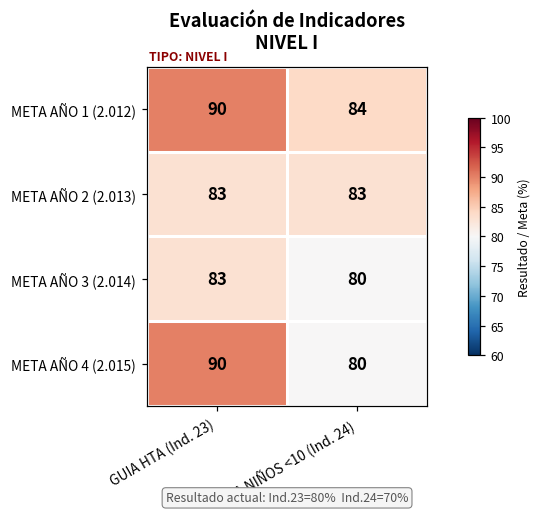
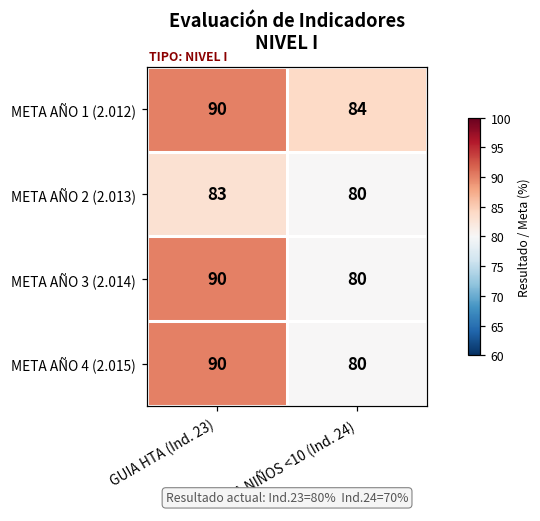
  {
    "META AÑO 1 (2.012)": {
      "GUIA HTA (Ind. 23)": 90,
      "GUIA NIÑOS <10 (Ind. 24)": 84
    },
    "META AÑO 2 (2.013)": {
      "GUIA HTA (Ind. 23)": 83,
-     "GUIA NIÑOS <10 (Ind. 24)": 83
+     "GUIA NIÑOS <10 (Ind. 24)": 80
    },
    "META AÑO 3 (2.014)": {
-     "GUIA HTA (Ind. 23)": 83,
+     "GUIA HTA (Ind. 23)": 90,
      "GUIA NIÑOS <10 (Ind. 24)": 80
    },
    "META AÑO 4 (2.015)": {
      "GUIA HTA (Ind. 23)": 90,
      "GUIA NIÑOS <10 (Ind. 24)": 80
    }
  }
